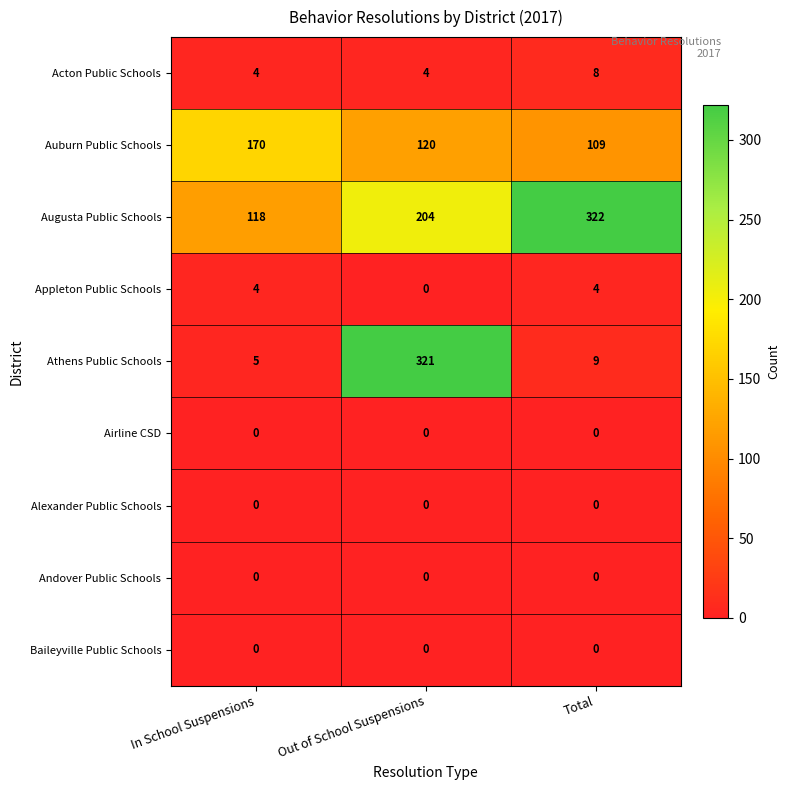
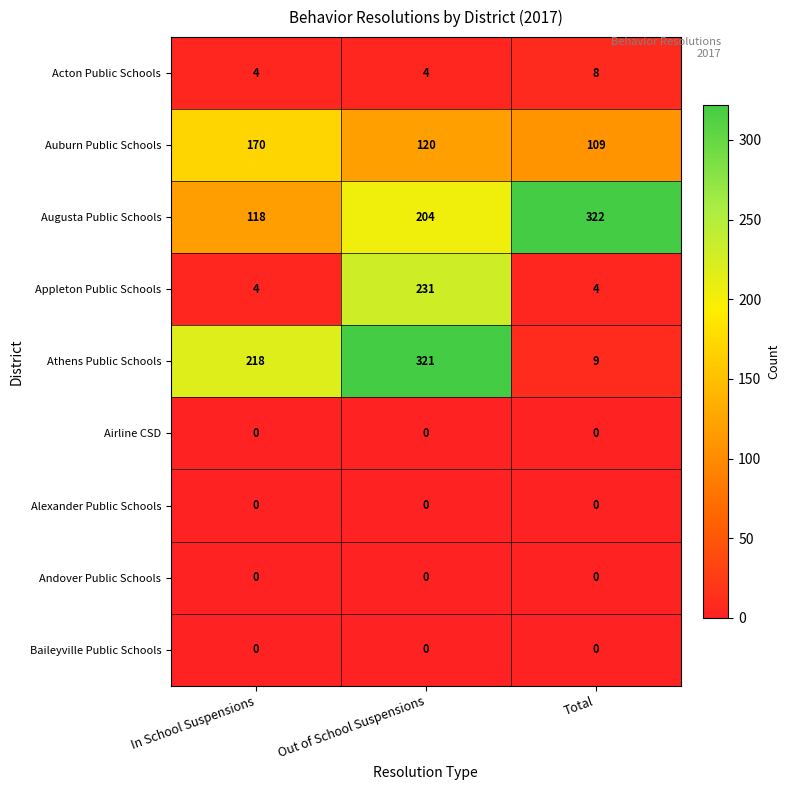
  {
    "Acton Public Schools": {
      "In School Suspensions": 4,
      "Out of School Suspensions": 4
    },
    "Auburn Public Schools": {
      "In School Suspensions": 170,
      "Out of School Suspensions": 120,
      "Total": 109
    },
    "Augusta Public Schools": {
      "In School Suspensions": 118,
      "Out of School Suspensions": 204,
      "Total": 322
    },
    "Appleton Public Schools": {
      "In School Suspensions": 4,
-     "Out of School Suspensions": 0,
+     "Out of School Suspensions": 231,
      "Total": 4
    },
    "Athens Public Schools": {
-     "In School Suspensions": 5,
+     "In School Suspensions": 218,
      "Out of School Suspensions": 321,
      "Total": 9
    },
    "Airline CSD": {
      "In School Suspensions": 0,
      "Out of School Suspensions": 0,
      "Total": 0
    },
    "Alexander Public Schools": {
      "In School Suspensions": 0,
      "Out of School Suspensions": 0,
      "Total": 0
    },
    "Andover Public Schools": {
      "In School Suspensions": 0,
      "Out of School Suspensions": 0,
      "Total": 0
    },
    "Baileyville Public Schools": {
      "In School Suspensions": 0,
      "Out of School Suspensions": 0,
      "Total": 0
    }
  }
